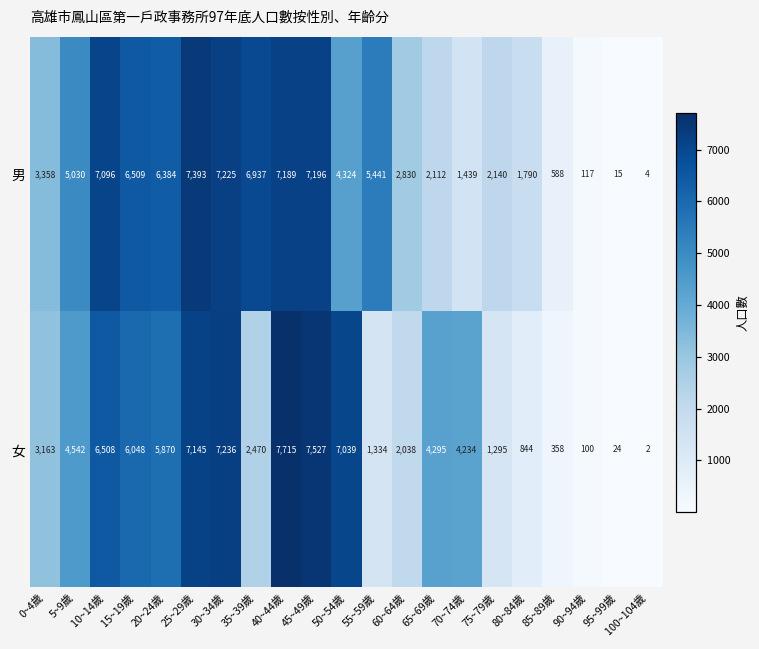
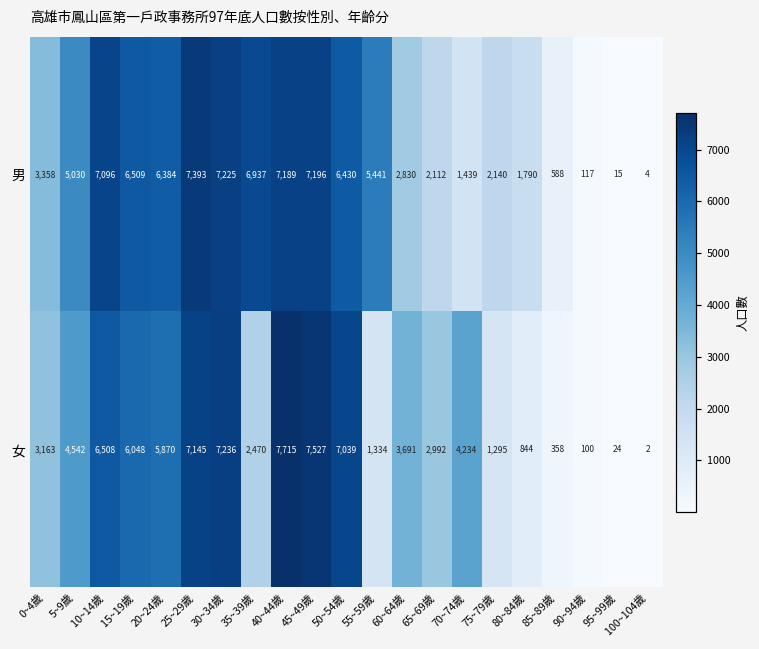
  {
    "男": {
      "0~4歲": "3,358",
      "5~9歲": "5,030",
      "10~14歲": "7,096",
      "15~19歲": "6,509",
      "20~24歲": "6,384",
      "25~29歲": "7,393",
      "30~34歲": "7,225",
      "35~39歲": "6,937",
      "40~44歲": "7,189",
      "45~49歲": "7,196",
-     "50~54歲": "4,324",
+     "50~54歲": "6,430",
      "55~59歲": "5,441",
      "60~64歲": "2,830",
      "65~69歲": "2,112",
      "70~74歲": "1,439",
      "75~79歲": "2,140",
      "80~84歲": "1,790",
      "85~89歲": "588",
      "90~94歲": "117",
      "95~99歲": "15",
      "100~104歲": "4"
    },
    "女": {
      "0~4歲": "3,163",
      "5~9歲": "4,542",
      "10~14歲": "6,508",
      "15~19歲": "6,048",
      "20~24歲": "5,870",
      "25~29歲": "7,145",
      "30~34歲": "7,236",
      "35~39歲": "2,470",
      "40~44歲": "7,715",
      "45~49歲": "7,527",
      "50~54歲": "7,039",
      "55~59歲": "1,334",
-     "60~64歲": "2,038",
-     "65~69歲": "4,295",
+     "60~64歲": "3,691",
+     "65~69歲": "2,992",
      "70~74歲": "4,234",
      "75~79歲": "1,295",
      "80~84歲": "844",
      "85~89歲": "358",
      "90~94歲": "100",
      "95~99歲": "24",
      "100~104歲": "2"
    }
  }
